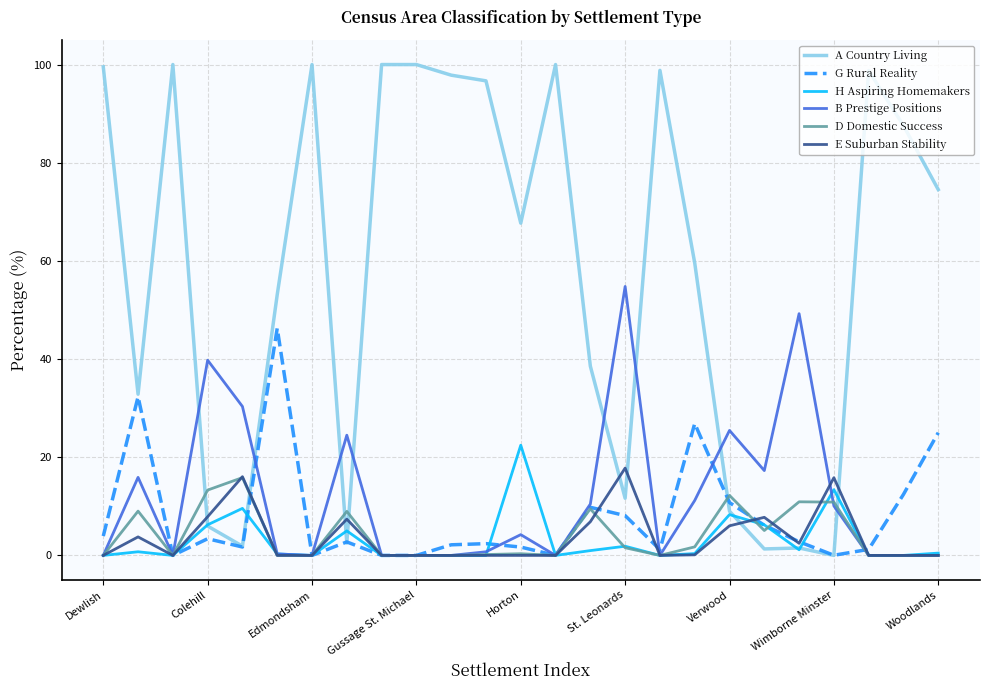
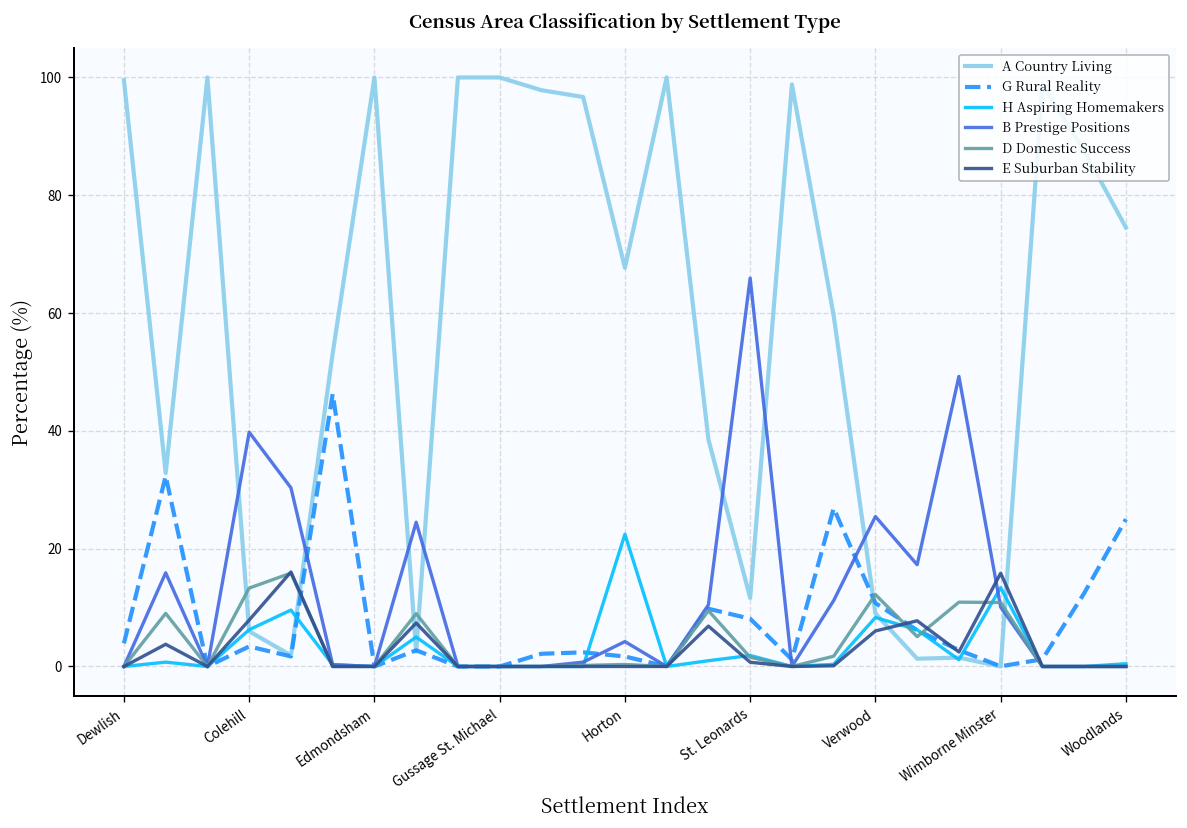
  {
    "A Country Living": {
      "Dewlish": 100,
      "Edmondsham": 100,
      "Gussage St. Michael": 100,
      "Horton": 68,
      "St. Leonards": 12,
      "Verwood": 9,
      "Woodlands": 75
    },
    "B Prestige Positions": {
      "Colehill": 40,
      "Horton": 4,
-     "St. Leonards": 55,
+     "St. Leonards": 66,
      "Verwood": 25,
      "Wimborne Minster": 10
    },
    "D Domestic Success": {
      "Colehill": 13,
      "Verwood": 12,
      "Wimborne Minster": 11
    },
    "E Suburban Stability": {
      "Colehill": 8,
-     "St. Leonards": 18,
+     "St. Leonards": 1,
      "Verwood": 6,
      "Wimborne Minster": 16
    }
  }
